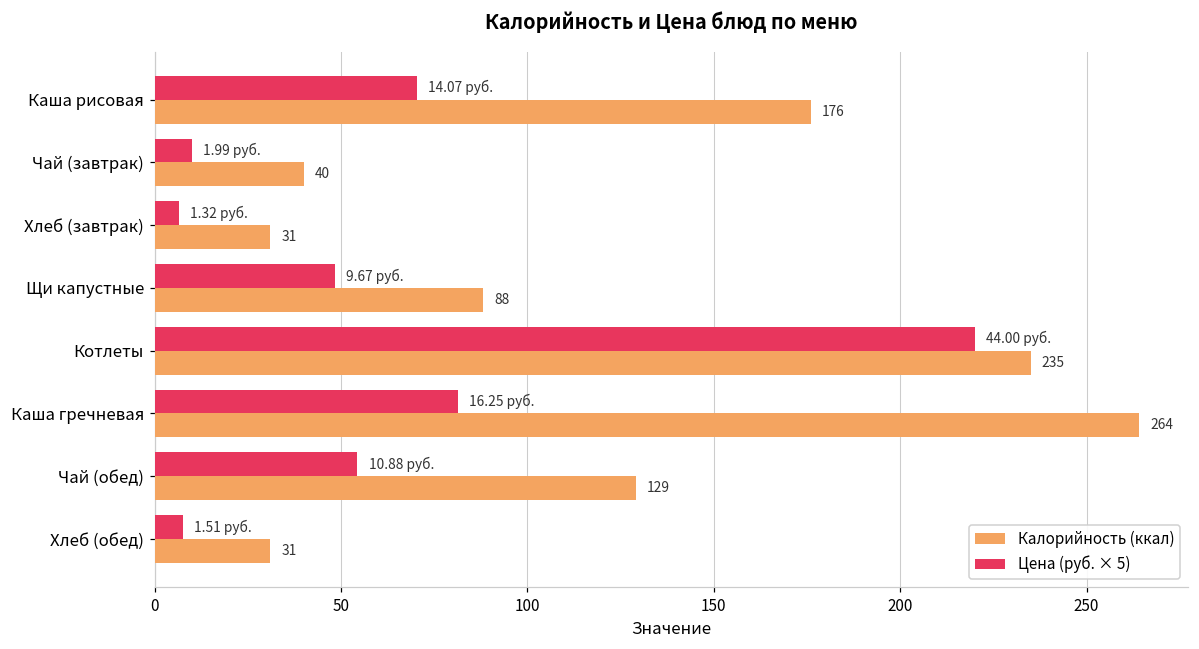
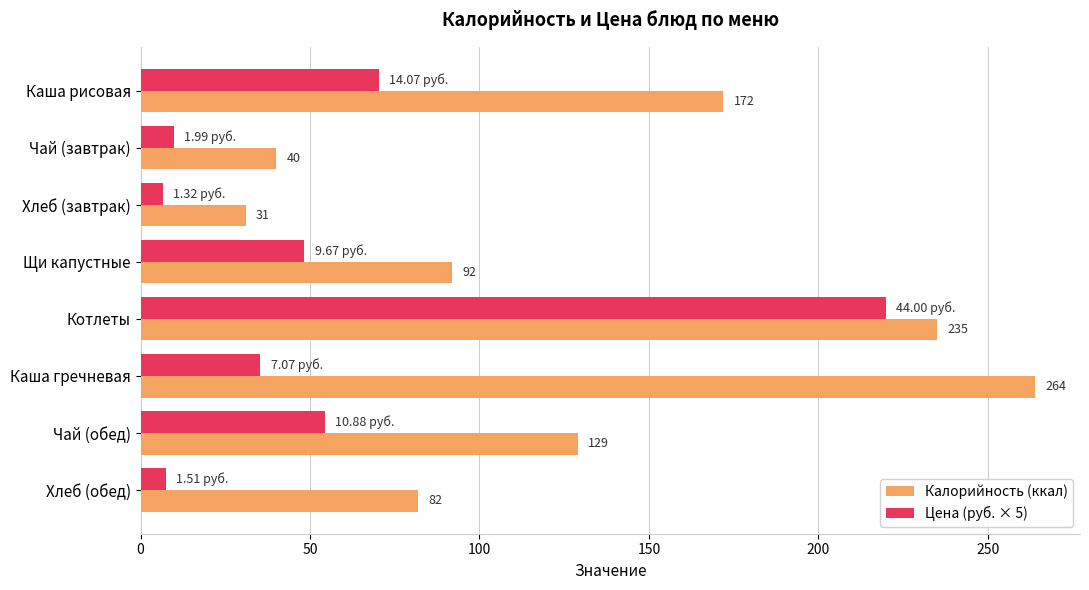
  {
    "Калорийность (ккал)": {
-     "Каша рисовая": 176,
+     "Каша рисовая": 172,
      "Чай (завтрак)": 40,
      "Хлеб (завтрак)": 31,
-     "Щи капустные": 88,
+     "Щи капустные": 92,
      "Котлеты": 235,
      "Каша гречневая": 264,
      "Чай (обед)": 129,
-     "Хлеб (обед)": 31
+     "Хлеб (обед)": 82
    },
    "Цена (руб. × 5)": {
-     "Каша гречневая": 16.25
+     "Каша гречневая": 7.07
    }
  }
